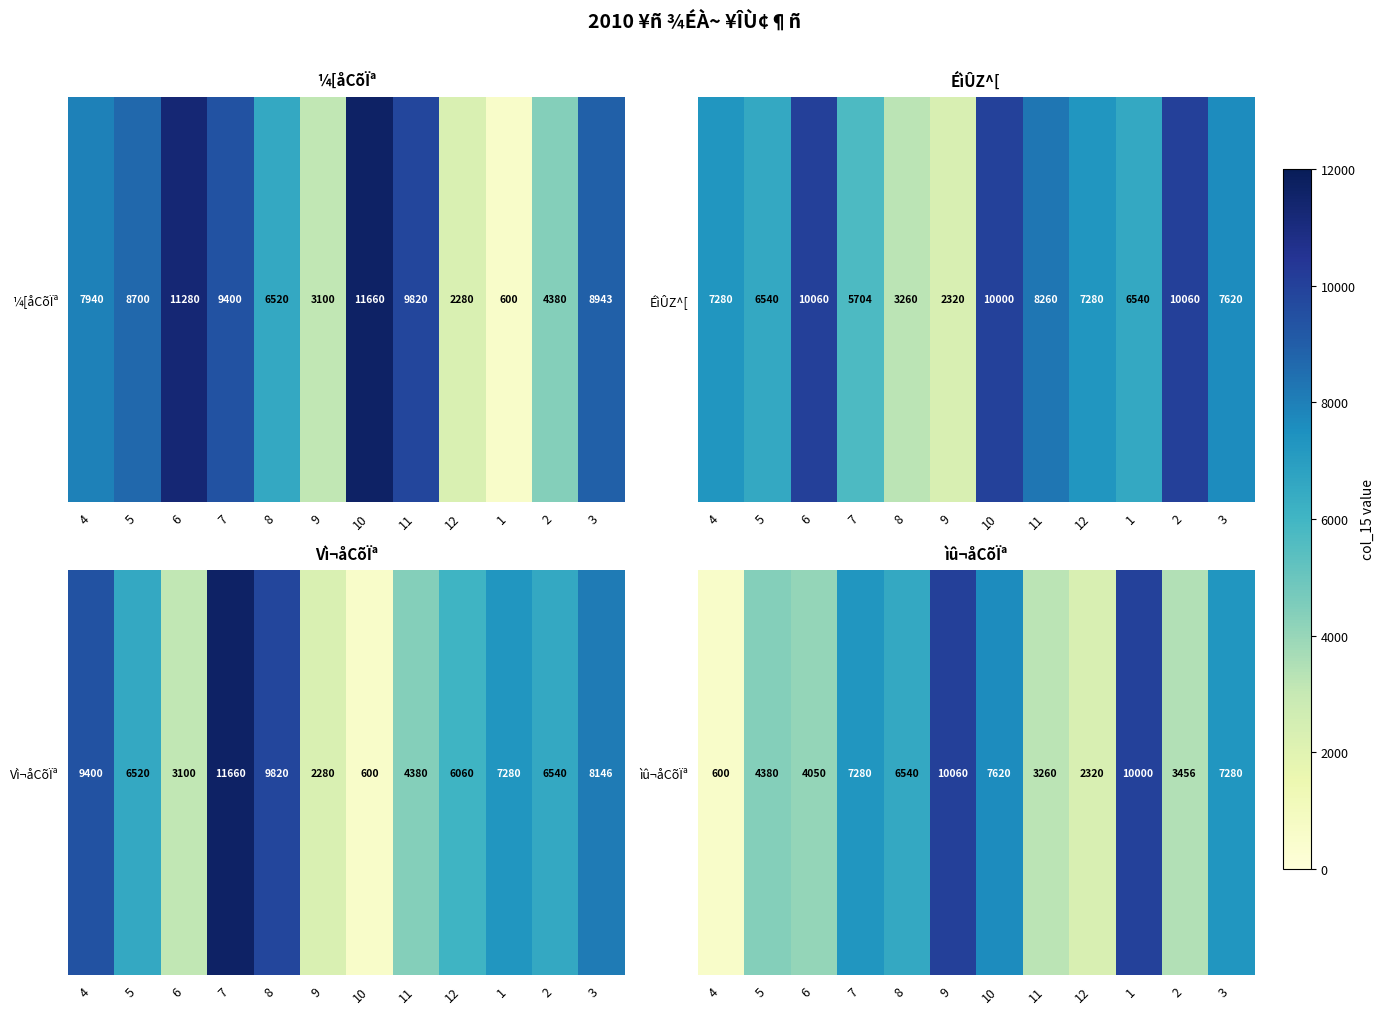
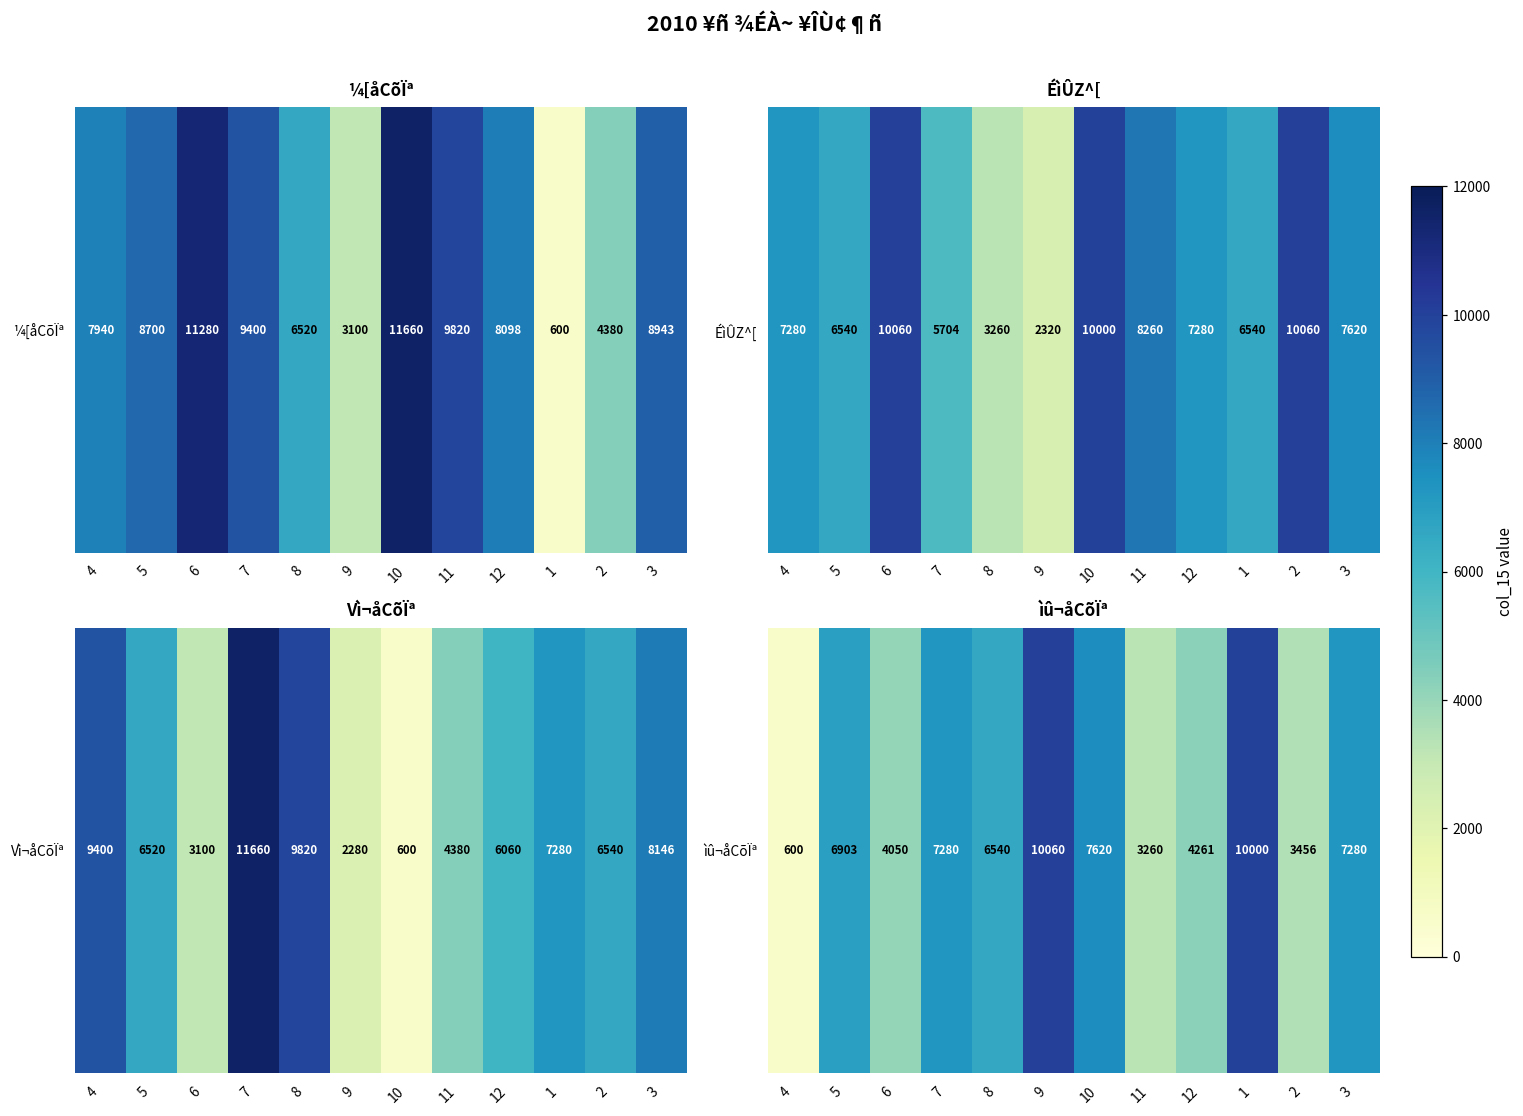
  {
    "¼[åCõÏª": {
      "¼[åCõÏª": {
        "4": 7940,
        "5": 8700,
        "6": 11280,
        "7": 9400,
        "8": 6520,
        "9": 3100,
        "10": 11660,
        "11": 9820,
-       "12": 2280,
+       "12": 8098,
        "1": 600,
        "2": 4380,
        "3": 8943
      }
    },
    "ÉìÛZ^[": {
      "ÉìÛZ^[": {
        "4": 7280,
        "5": 6540,
        "6": 10060,
        "7": 5704,
        "8": 3260,
        "9": 2320,
        "10": 10000,
        "11": 8260,
        "12": 7280,
        "1": 6540,
        "2": 10060,
        "3": 7620
      }
    },
    "Vì¬åCõÏª": {
      "Vì¬åCõÏª": {
        "4": 9400,
        "5": 6520,
        "6": 3100,
        "7": 11660,
        "8": 9820,
        "9": 2280,
        "10": 600,
        "11": 4380,
        "12": 6060,
        "1": 7280,
        "2": 6540,
        "3": 8146
      }
    },
    "ìû¬åCõÏª": {
      "ìû¬åCõÏª": {
        "4": 600,
-       "5": 4380,
+       "5": 6903,
        "6": 4050,
        "7": 7280,
        "8": 6540,
        "9": 10060,
        "10": 7620,
        "11": 3260,
-       "12": 2320,
+       "12": 4261,
        "1": 10000,
        "2": 3456,
        "3": 7280
      }
    }
  }
